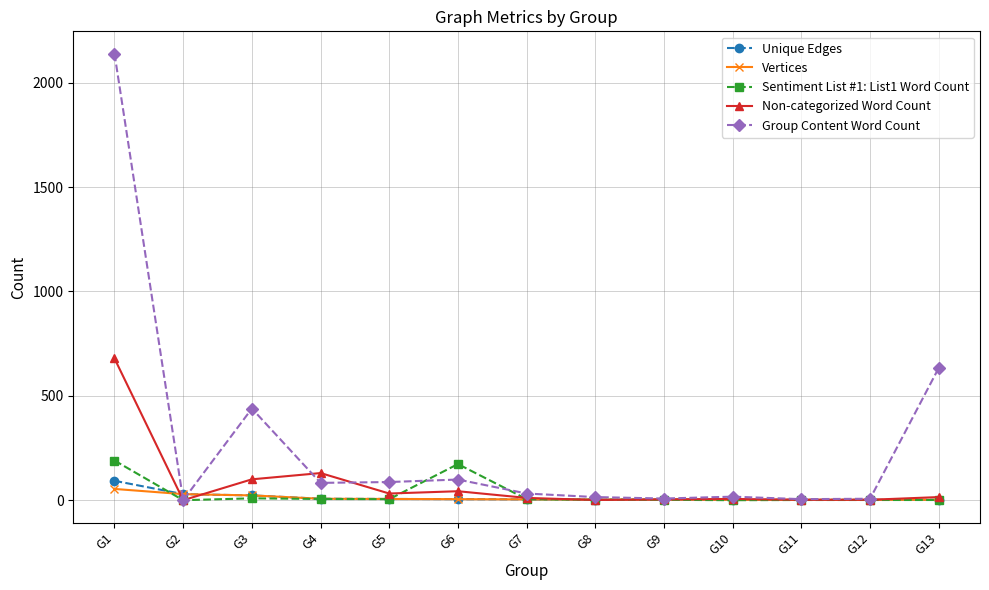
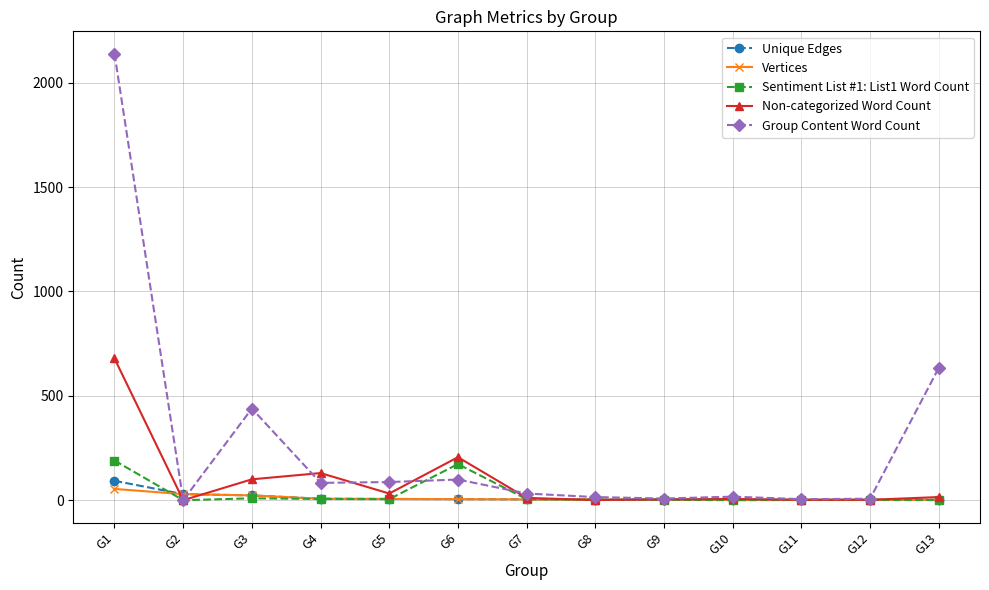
  {
    "Unique Edges": {
      "G1": 90
    },
    "Vertices": {
      "G1": 50
    },
    "Sentiment List #1: List1 Word Count": {
      "G1": 190,
      "G3": 10,
      "G6": 170
    },
    "Non-categorized Word Count": {
      "G1": 680,
      "G3": 100,
      "G4": 130,
      "G5": 30,
-     "G6": 40,
+     "G6": 210,
      "G13": 20
    },
    "Group Content Word Count": {
      "G1": 2140,
      "G3": 440,
      "G4": 80,
      "G5": 90,
      "G6": 100,
      "G7": 30,
      "G13": 630
    }
  }
